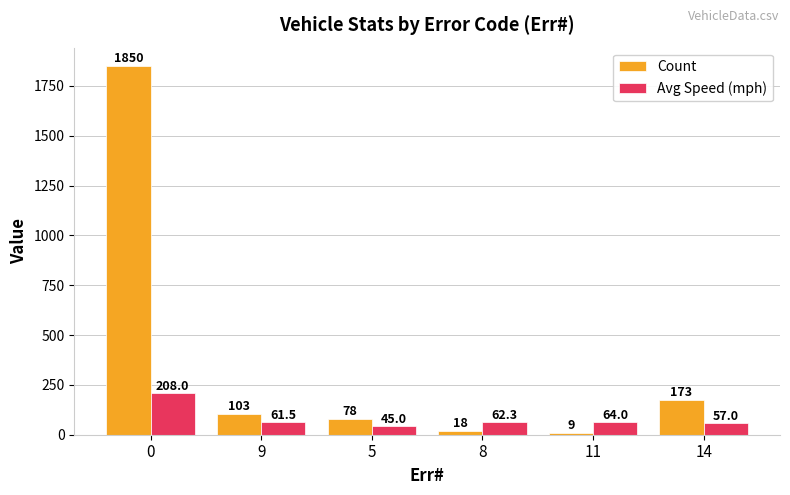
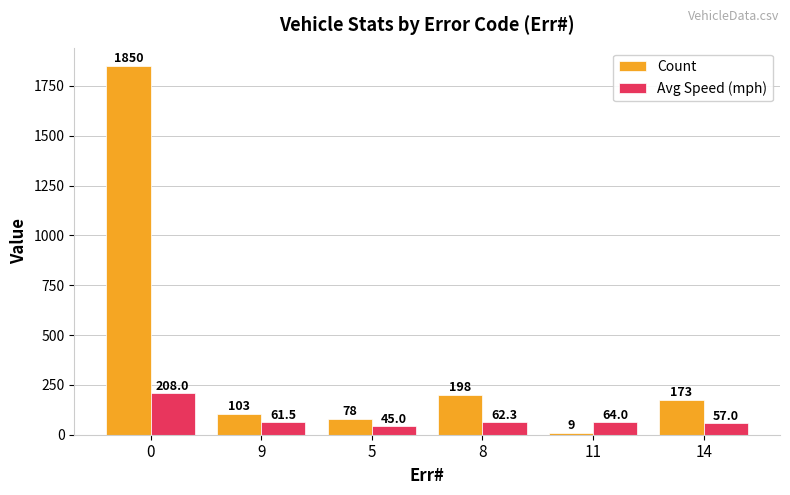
  {
    "Count": {
      "0": 1850,
      "9": 103,
      "5": 78,
-     "8": 18,
+     "8": 198,
      "11": 9,
      "14": 173
    },
    "Avg Speed (mph)": {
      "0": 208.0,
      "9": 61.5,
      "5": 45.0,
      "8": 62.3,
      "11": 64.0,
      "14": 57.0
    }
  }
